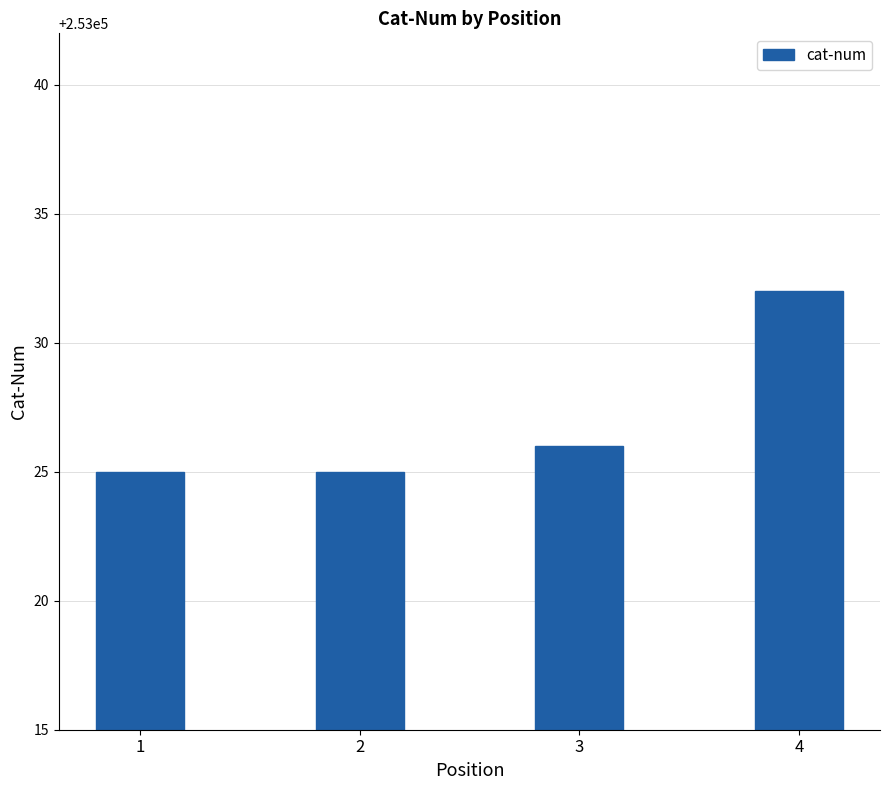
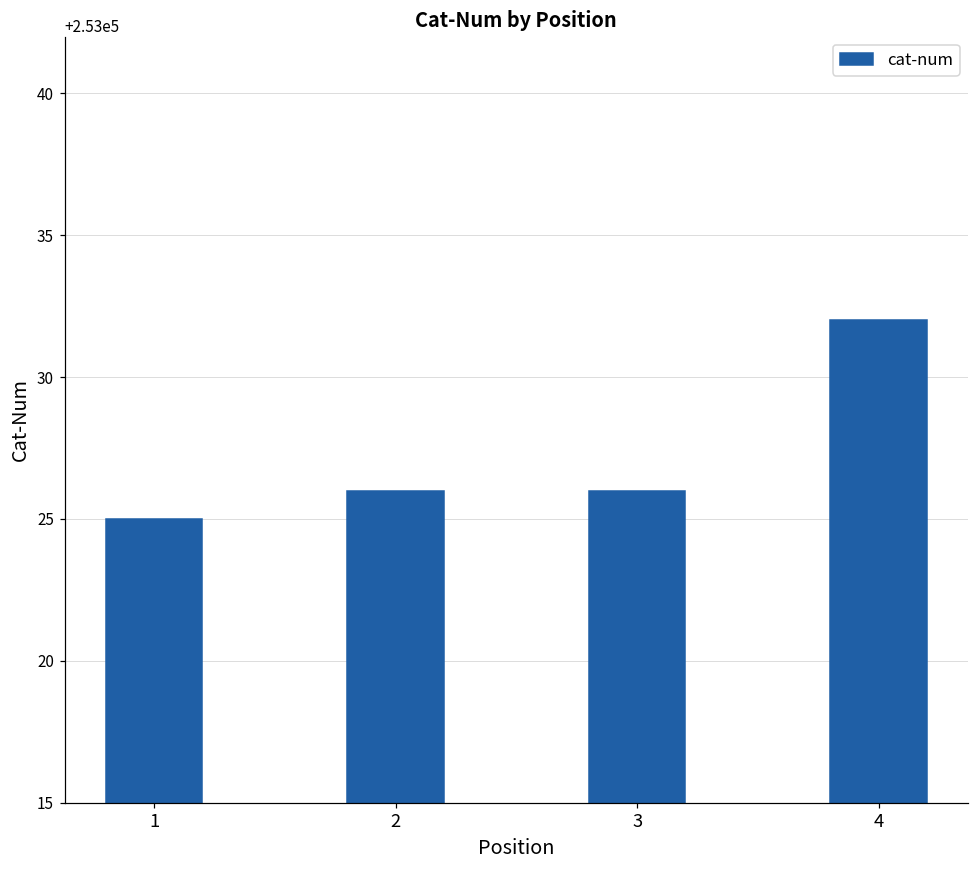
  {
    "1": 253025,
-   "2": 253025,
+   "2": 253026,
    "3": 253026,
    "4": 253032
  }
